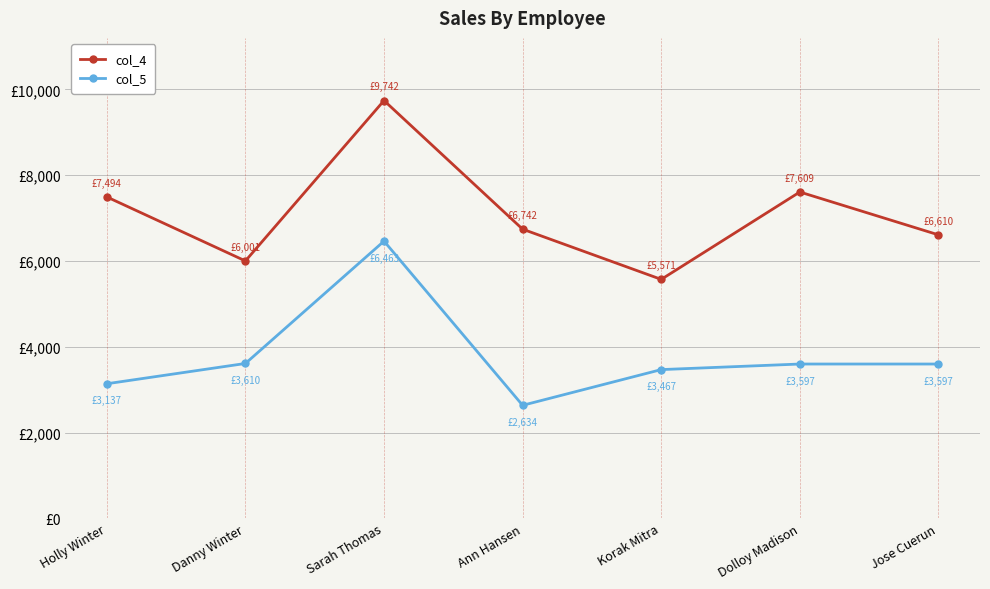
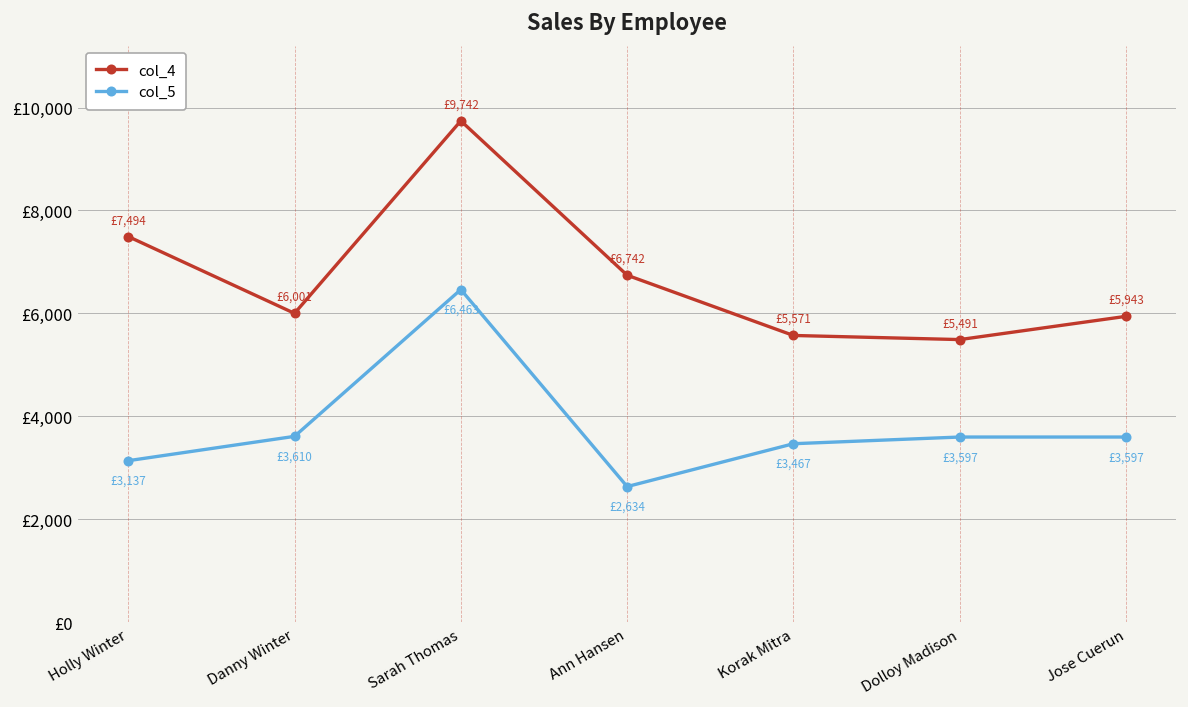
  {
    "col_4": {
      "Holly Winter": "£7,494",
      "Danny Winter": "£6,001",
      "Sarah Thomas": "£9,742",
      "Ann Hansen": "£6,742",
      "Korak Mitra": "£5,571",
-     "Dolloy Madison": "£7,609",
-     "Jose Cuerun": "£6,610"
+     "Dolloy Madison": "£5,491",
+     "Jose Cuerun": "£5,943"
    },
    "col_5": {
      "Holly Winter": "£3,137",
      "Danny Winter": "£3,610",
      "Sarah Thomas": "£6,463",
      "Ann Hansen": "£2,634",
      "Korak Mitra": "£3,467",
      "Dolloy Madison": "£3,597",
      "Jose Cuerun": "£3,597"
    }
  }
